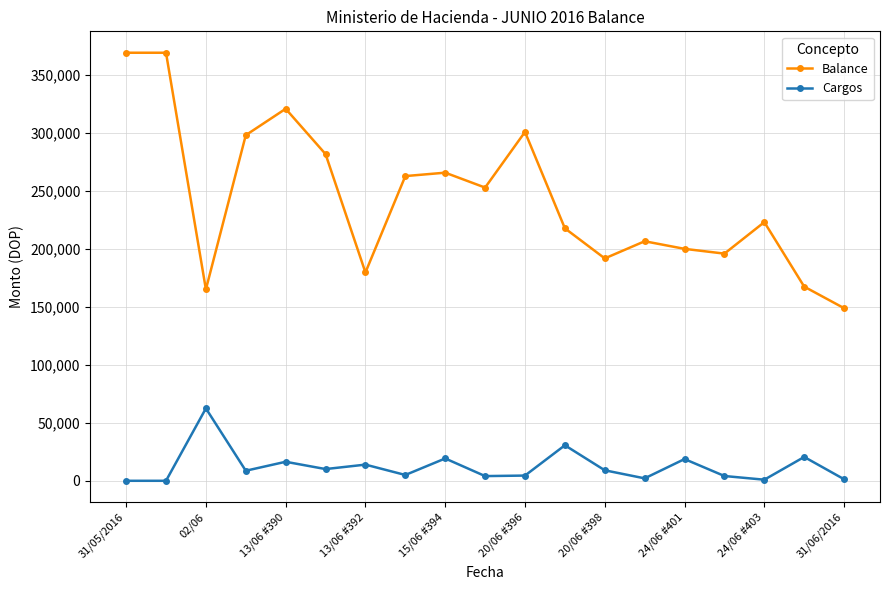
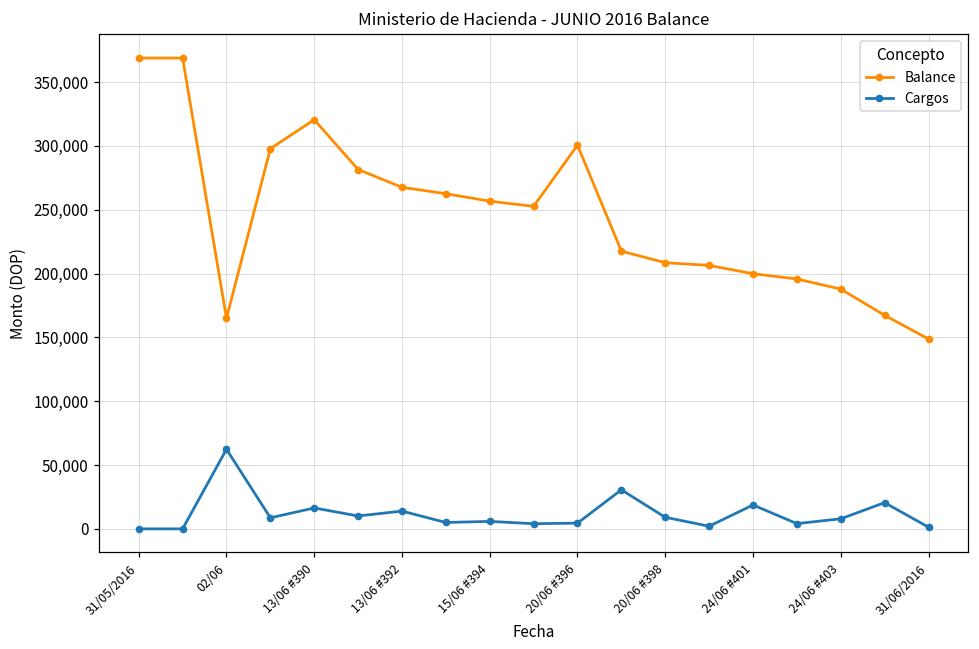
  {
    "Balance": {
      "31/05/2016": "369,000",
      "02/06": "165,000",
      "13/06 #390": "321,000",
-     "13/06 #392": "180,000",
-     "15/06 #394": "265,000",
+     "13/06 #392": "268,000",
+     "15/06 #394": "257,000",
      "20/06 #396": "301,000",
-     "20/06 #398": "192,000",
+     "20/06 #398": "208,000",
      "24/06 #401": "200,000",
-     "24/06 #403": "223,000",
+     "24/06 #403": "188,000",
      "31/06/2016": "149,000"
    },
    "Cargos": {
      "31/05/2016": "0",
      "02/06": "62,000",
      "13/06 #390": "16,000",
      "13/06 #392": "14,000",
-     "15/06 #394": "19,000",
+     "15/06 #394": "6,000",
      "20/06 #396": "5,000",
      "20/06 #398": "9,000",
      "24/06 #401": "19,000",
-     "24/06 #403": "1,000",
+     "24/06 #403": "8,000",
      "31/06/2016": "1,000"
    }
  }
